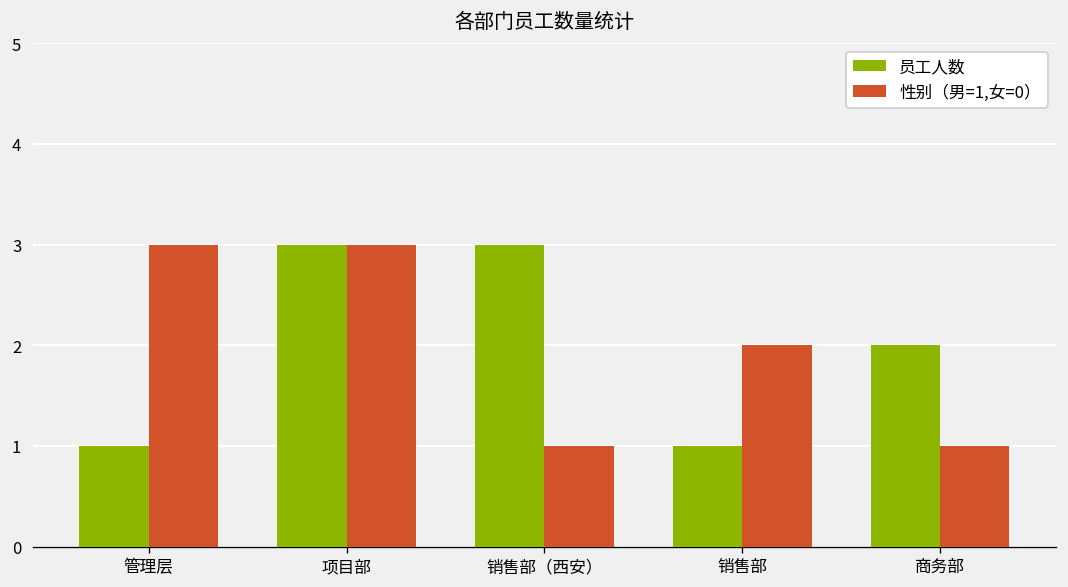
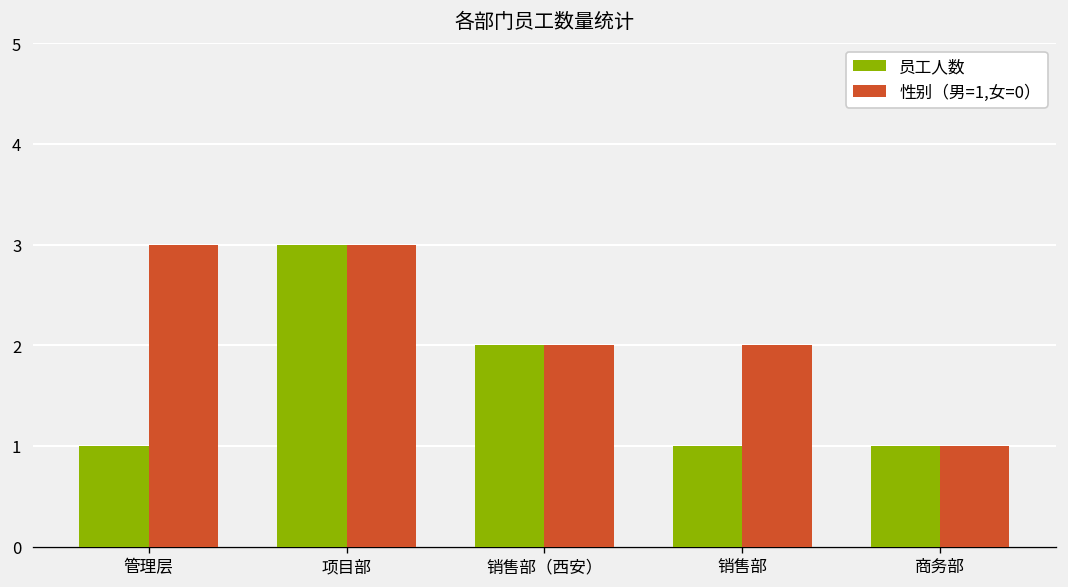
  {
    "员工人数": {
      "管理层": 1,
      "项目部": 3,
-     "销售部（西安）": 3,
+     "销售部（西安）": 2,
      "销售部": 1,
-     "商务部": 2
+     "商务部": 1
    },
    "性别（男=1,女=0）": {
      "管理层": 3,
      "项目部": 3,
-     "销售部（西安）": 1,
+     "销售部（西安）": 2,
      "销售部": 2,
      "商务部": 1
    }
  }
